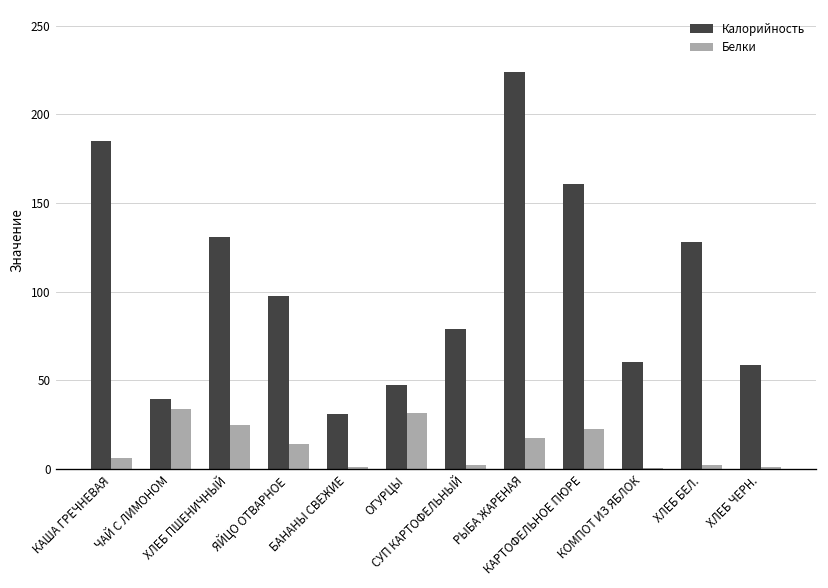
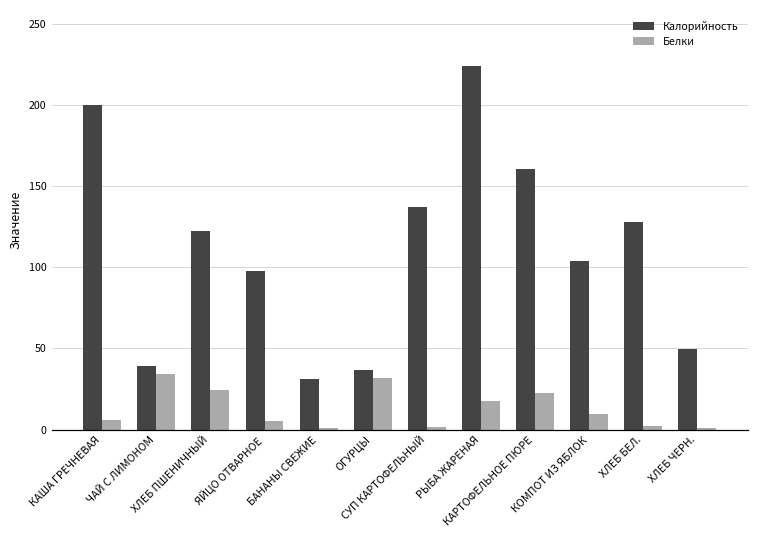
  {
    "Калорийность": {
-     "КАША ГРЕЧНЕВАЯ": 185,
+     "КАША ГРЕЧНЕВАЯ": 200,
      "ЧАЙ С ЛИМОНОМ": 39,
-     "ХЛЕБ ПШЕНИЧНЫЙ": 131,
+     "ХЛЕБ ПШЕНИЧНЫЙ": 123,
      "ЯЙЦО ОТВАРНОЕ": 97,
      "БАНАНЫ СВЕЖИЕ": 31,
-     "ОГУРЦЫ": 47,
-     "СУП КАРТОФЕЛЬНЫЙ": 79,
+     "ОГУРЦЫ": 37,
+     "СУП КАРТОФЕЛЬНЫЙ": 137,
      "РЫБА ЖАРЕНАЯ": 224,
      "КАРТОФЕЛЬНОЕ ПЮРЕ": 160,
-     "КОМПОТ ИЗ ЯБЛОК": 60,
+     "КОМПОТ ИЗ ЯБЛОК": 104,
      "ХЛЕБ БЕЛ.": 128,
-     "ХЛЕБ ЧЕРН.": 59
+     "ХЛЕБ ЧЕРН.": 50
    },
    "Белки": {
      "КАША ГРЕЧНЕВАЯ": 6,
      "ЧАЙ С ЛИМОНОМ": 34,
      "ХЛЕБ ПШЕНИЧНЫЙ": 25,
-     "ЯЙЦО ОТВАРНОЕ": 14,
+     "ЯЙЦО ОТВАРНОЕ": 5,
      "ОГУРЦЫ": 32,
      "СУП КАРТОФЕЛЬНЫЙ": 2,
      "РЫБА ЖАРЕНАЯ": 18,
      "КАРТОФЕЛЬНОЕ ПЮРЕ": 23,
-     "КОМПОТ ИЗ ЯБЛОК": 0,
+     "КОМПОТ ИЗ ЯБЛОК": 10,
      "ХЛЕБ БЕЛ.": 2
    }
  }
